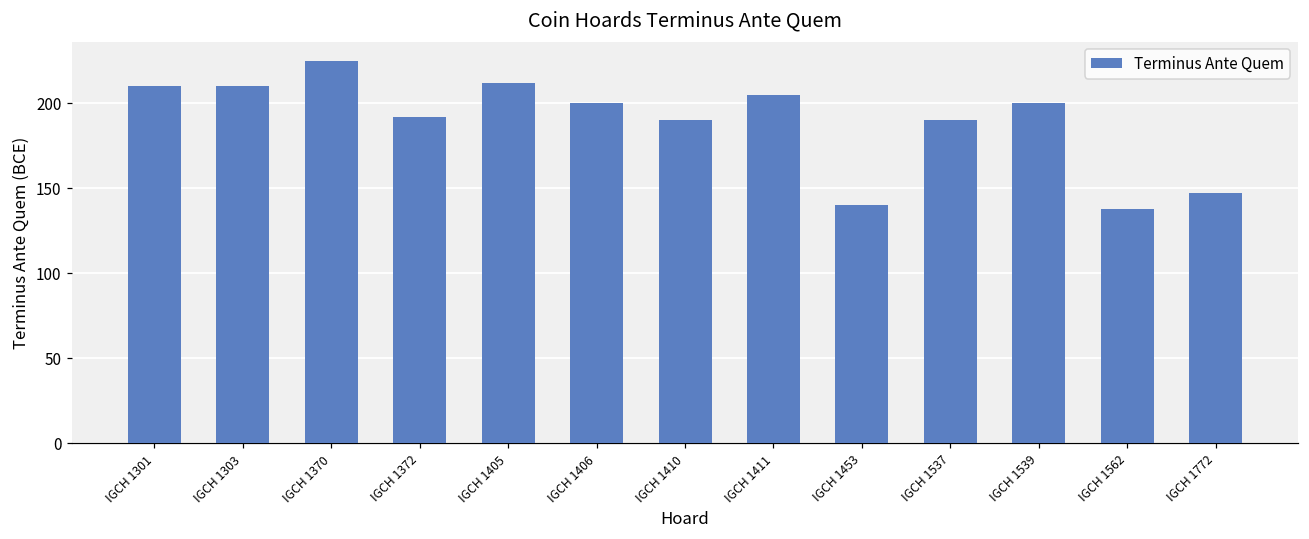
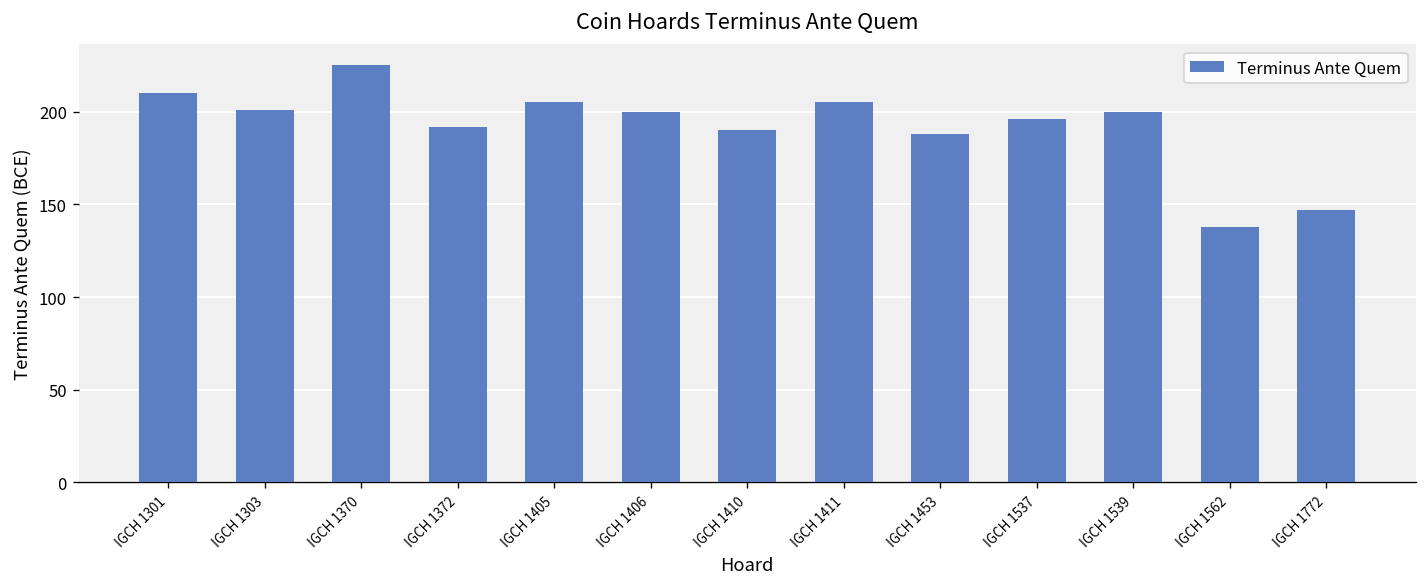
  {
    "IGCH 1301": 210,
-   "IGCH 1303": 210,
+   "IGCH 1303": 201,
    "IGCH 1370": 225,
    "IGCH 1372": 192,
-   "IGCH 1405": 212,
+   "IGCH 1405": 205,
    "IGCH 1406": 200,
    "IGCH 1410": 190,
    "IGCH 1411": 205,
-   "IGCH 1453": 140,
-   "IGCH 1537": 190,
+   "IGCH 1453": 188,
+   "IGCH 1537": 196,
    "IGCH 1539": 200,
    "IGCH 1562": 138,
    "IGCH 1772": 147
  }
